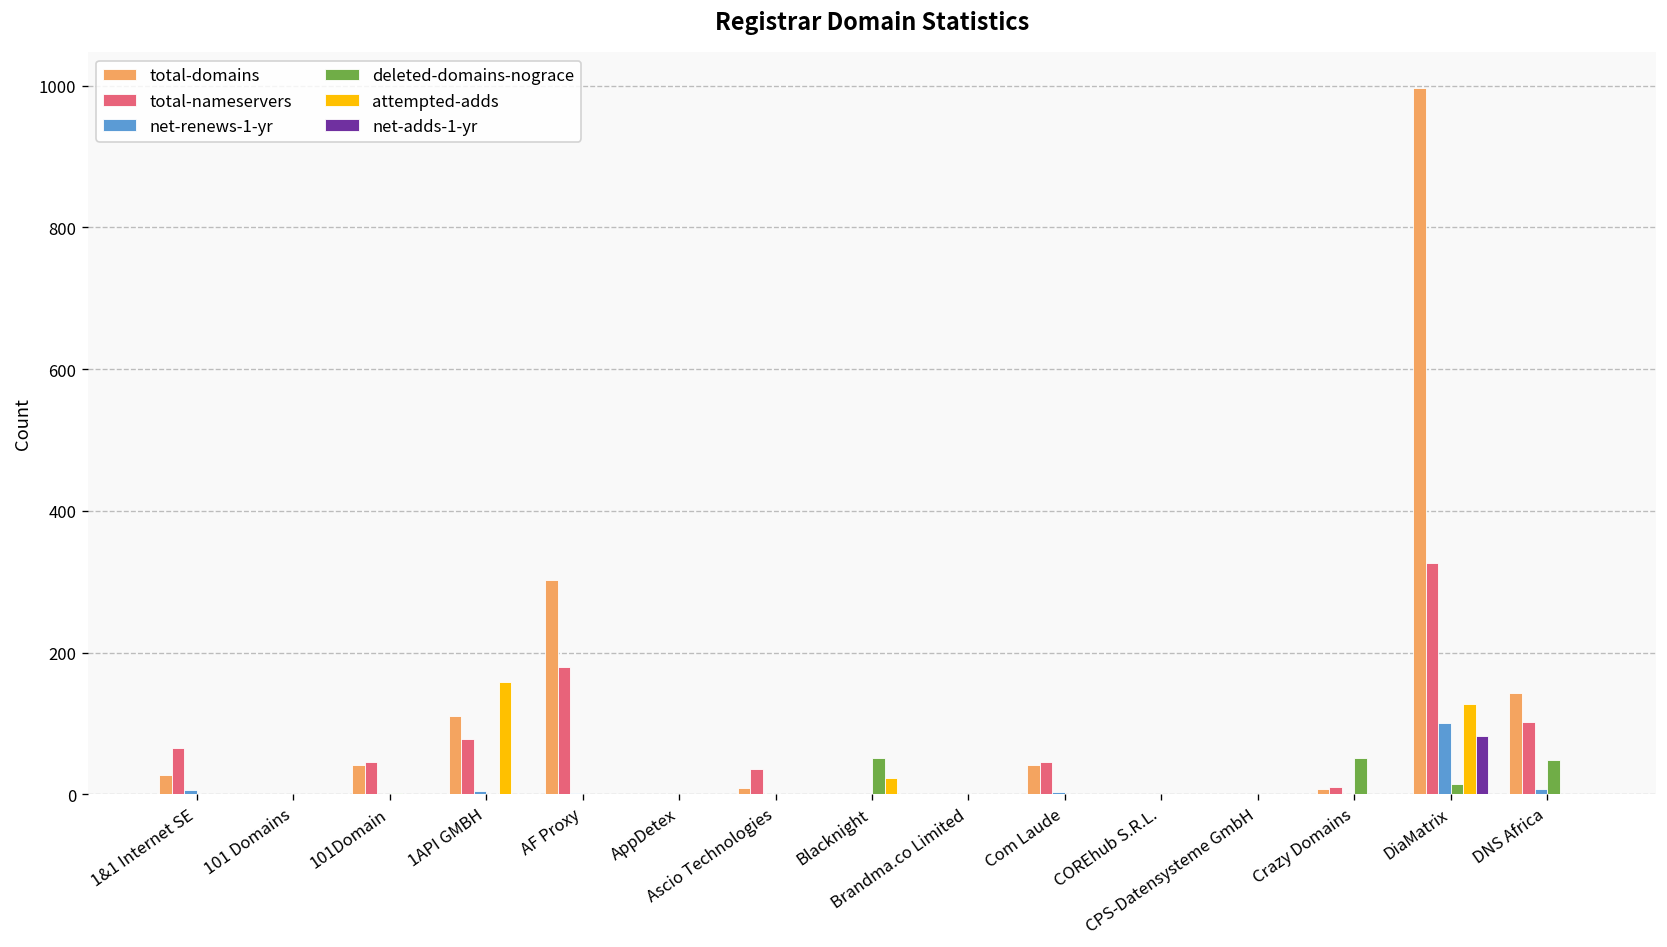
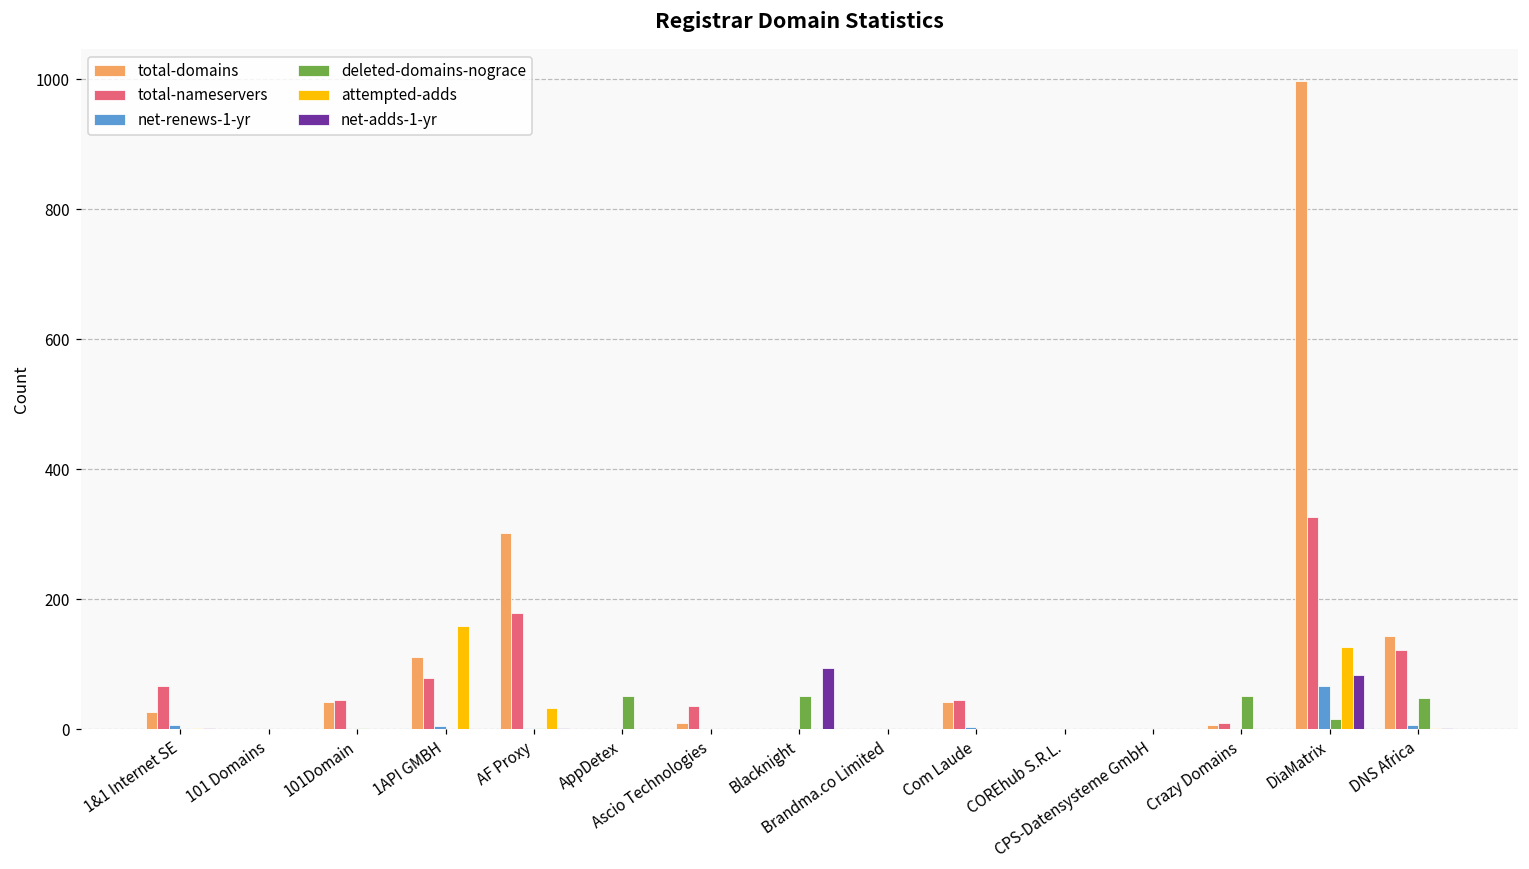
  {
    "total-domains": {
      "1&1 Internet SE": 30,
      "101 Domains": 0,
      "101Domain": 40,
      "1API GMBH": 110,
      "AF Proxy": 300,
      "AppDetex": 0,
      "Ascio Technologies": 10,
      "Blacknight": 0,
      "Brandma.co Limited": 0,
      "Com Laude": 40,
      "COREhub S.R.L.": 0,
      "CPS-Datensysteme GmbH": 0,
      "Crazy Domains": 10,
      "DiaMatrix": 1000,
      "DNS Africa": 140
    },
    "total-nameservers": {
      "1&1 Internet SE": 70,
      "101 Domains": 0,
      "101Domain": 50,
      "1API GMBH": 80,
      "AF Proxy": 180,
      "AppDetex": 0,
      "Ascio Technologies": 40,
      "Blacknight": 0,
      "Brandma.co Limited": 0,
      "Com Laude": 50,
      "COREhub S.R.L.": 0,
      "CPS-Datensysteme GmbH": 0,
      "Crazy Domains": 10,
      "DiaMatrix": 330,
-     "DNS Africa": 100
+     "DNS Africa": 120
    },
    "net-renews-1-yr": {
      "1&1 Internet SE": 10,
      "101 Domains": 0,
      "101Domain": 0,
      "1API GMBH": 10,
      "AppDetex": 0,
      "Ascio Technologies": 0,
      "Blacknight": 0,
      "Brandma.co Limited": 0,
      "COREhub S.R.L.": 0,
      "CPS-Datensysteme GmbH": 0,
      "Crazy Domains": 0,
-     "DiaMatrix": 100,
+     "DiaMatrix": 70,
      "DNS Africa": 10
    },
    "deleted-domains-nograce": {
      "1&1 Internet SE": 0,
      "101 Domains": 0,
      "1API GMBH": 0,
-     "AppDetex": 0,
+     "AppDetex": 50,
      "Ascio Technologies": 0,
      "Blacknight": 50,
      "Brandma.co Limited": 0,
      "Com Laude": 0,
      "COREhub S.R.L.": 0,
      "CPS-Datensysteme GmbH": 0,
      "Crazy Domains": 50,
      "DiaMatrix": 20,
      "DNS Africa": 50
    },
    "attempted-adds": {
      "101 Domains": 0,
      "101Domain": 0,
      "1API GMBH": 160,
-     "AF Proxy": 0,
+     "AF Proxy": 30,
      "AppDetex": 0,
      "Ascio Technologies": 0,
-     "Blacknight": 20,
+     "Blacknight": 0,
      "Brandma.co Limited": 0,
      "Com Laude": 0,
      "COREhub S.R.L.": 0,
      "CPS-Datensysteme GmbH": 0,
      "Crazy Domains": 0,
      "DiaMatrix": 130
    },
    "net-adds-1-yr": {
      "101 Domains": 0,
      "101Domain": 0,
      "1API GMBH": 0,
      "AppDetex": 0,
      "Ascio Technologies": 0,
-     "Blacknight": 0,
+     "Blacknight": 90,
      "Brandma.co Limited": 0,
      "Com Laude": 0,
      "COREhub S.R.L.": 0,
      "CPS-Datensysteme GmbH": 0,
      "Crazy Domains": 0,
      "DiaMatrix": 80
    }
  }
